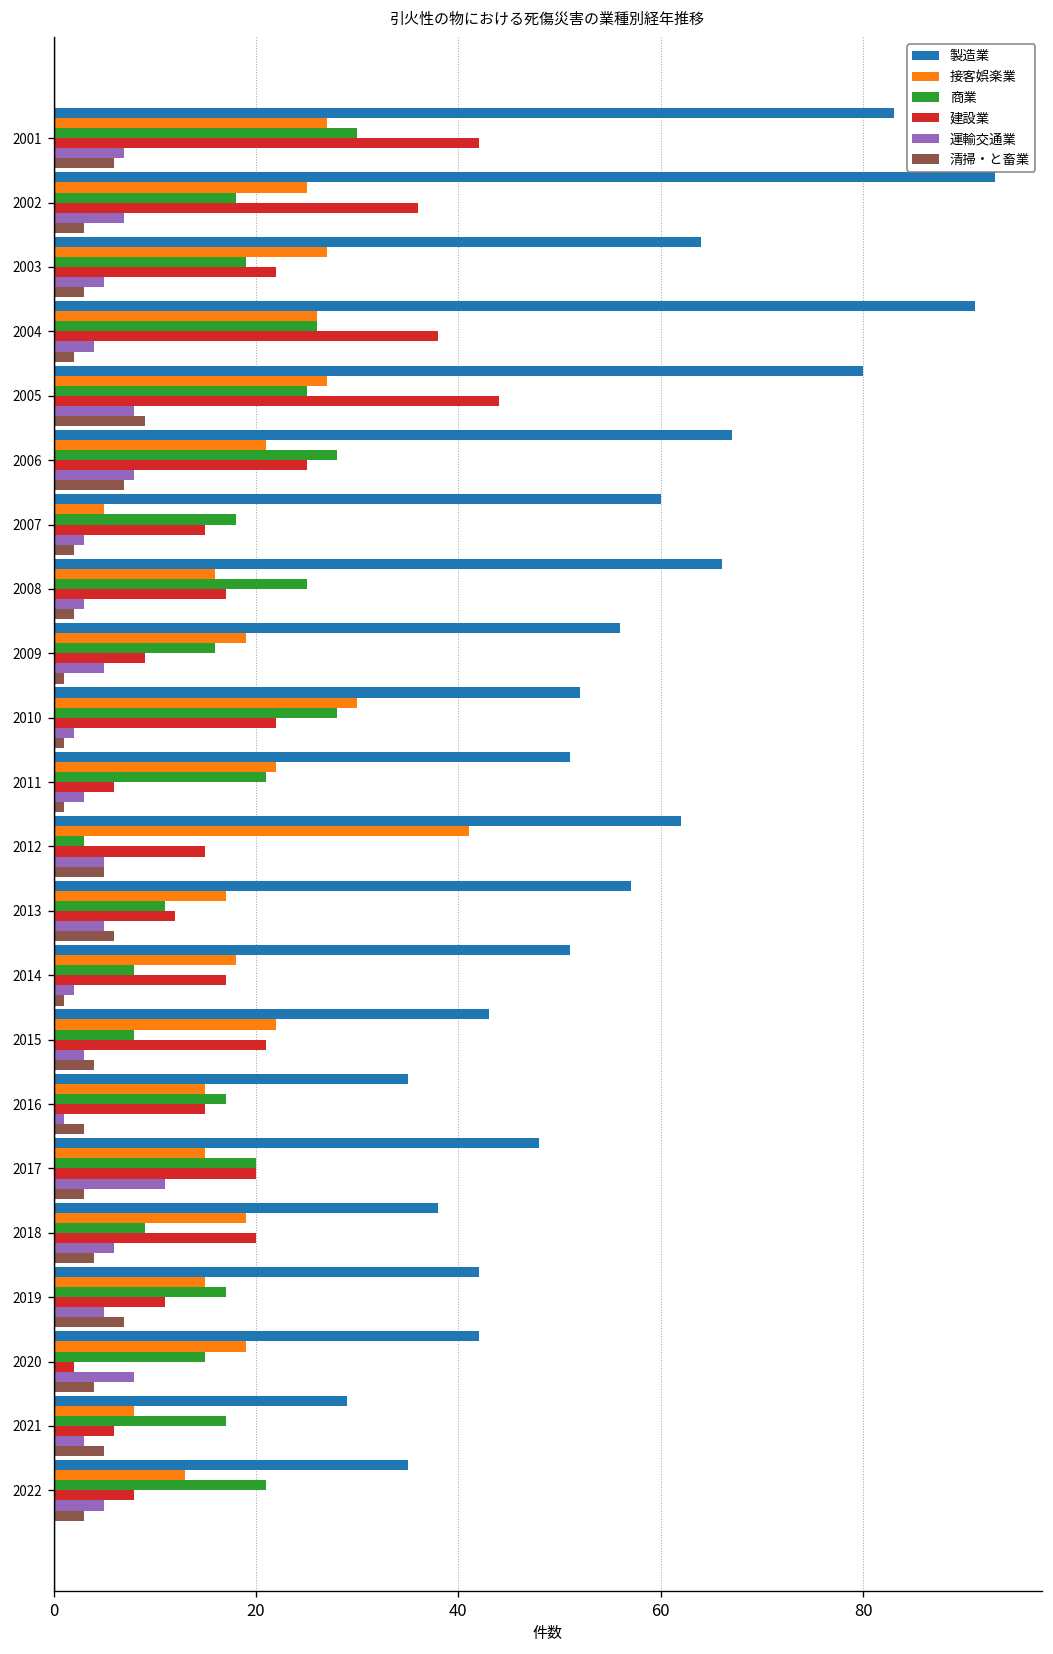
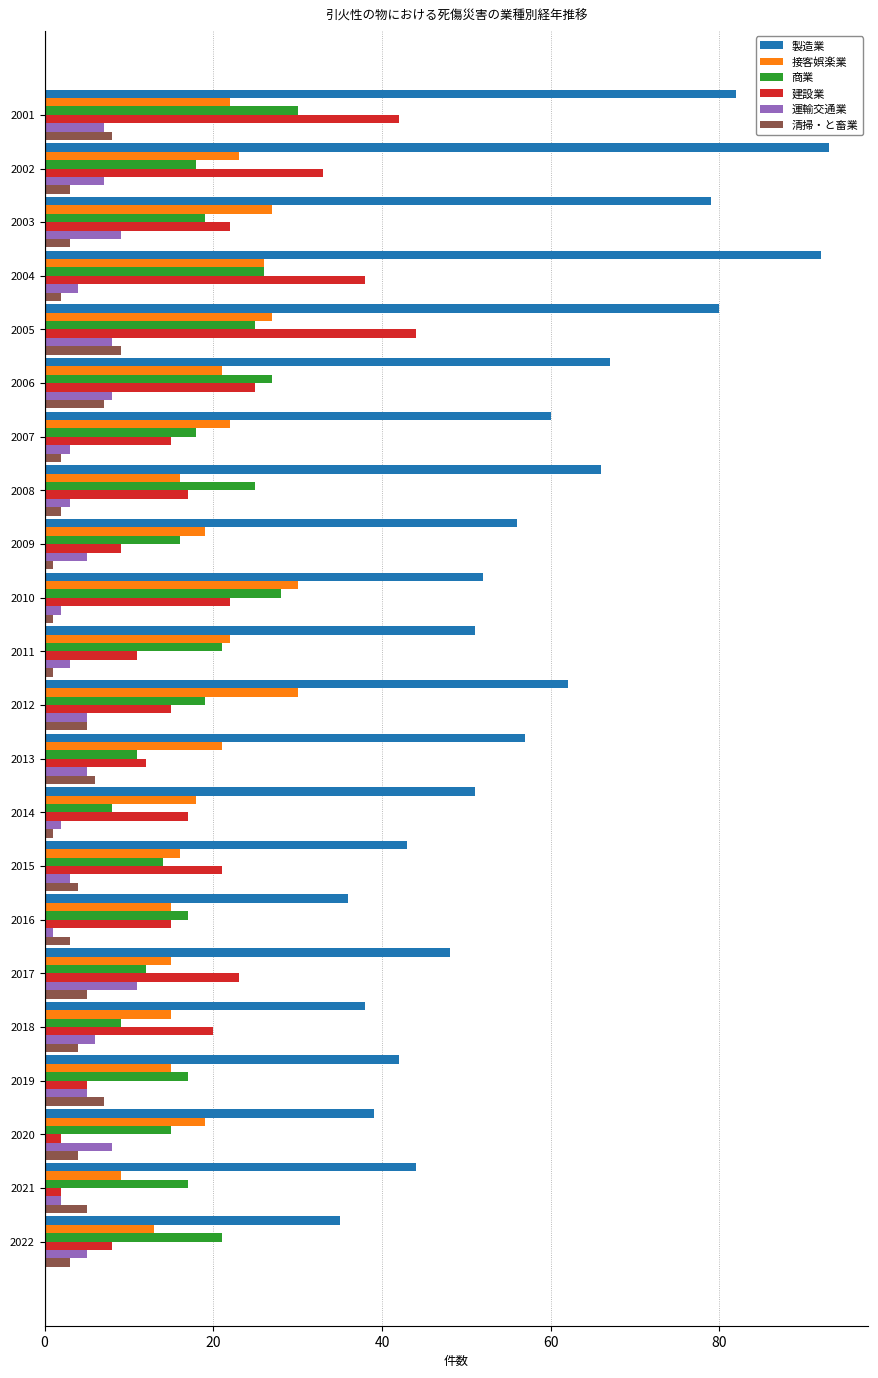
  {
    "製造業": {
-     "2001": 83,
+     "2001": 82,
      "2002": 93,
-     "2003": 64,
-     "2004": 91,
+     "2003": 79,
+     "2004": 92,
      "2005": 80,
      "2006": 67,
      "2007": 60,
      "2008": 66,
      "2009": 56,
      "2010": 52,
      "2011": 51,
      "2012": 62,
      "2013": 57,
      "2014": 51,
      "2015": 43,
-     "2016": 35,
+     "2016": 36,
      "2017": 48,
      "2018": 38,
      "2019": 42,
-     "2020": 42,
-     "2021": 29,
+     "2020": 39,
+     "2021": 44,
      "2022": 35
    },
    "接客娯楽業": {
-     "2001": 27,
-     "2002": 25,
+     "2001": 22,
+     "2002": 23,
      "2003": 27,
      "2004": 26,
      "2005": 27,
      "2006": 21,
-     "2007": 5,
+     "2007": 22,
      "2008": 16,
      "2009": 19,
      "2010": 30,
      "2011": 22,
-     "2012": 41,
-     "2013": 17,
+     "2012": 30,
+     "2013": 21,
      "2014": 18,
-     "2015": 22,
+     "2015": 16,
      "2016": 15,
      "2017": 15,
-     "2018": 19,
+     "2018": 15,
      "2019": 15,
      "2020": 19,
-     "2021": 8,
+     "2021": 9,
      "2022": 13
    },
    "商業": {
      "2001": 30,
      "2002": 18,
      "2003": 19,
      "2004": 26,
      "2005": 25,
-     "2006": 28,
+     "2006": 27,
      "2007": 18,
      "2008": 25,
      "2009": 16,
      "2010": 28,
      "2011": 21,
-     "2012": 3,
+     "2012": 19,
      "2013": 11,
      "2014": 8,
-     "2015": 8,
+     "2015": 14,
      "2016": 17,
-     "2017": 20,
+     "2017": 12,
      "2018": 9,
      "2019": 17,
      "2020": 15,
      "2021": 17,
      "2022": 21
    },
    "建設業": {
      "2001": 42,
-     "2002": 36,
+     "2002": 33,
      "2003": 22,
      "2004": 38,
      "2005": 44,
      "2006": 25,
      "2007": 15,
      "2008": 17,
      "2009": 9,
      "2010": 22,
-     "2011": 6,
+     "2011": 11,
      "2012": 15,
      "2013": 12,
      "2014": 17,
      "2015": 21,
      "2016": 15,
-     "2017": 20,
+     "2017": 23,
      "2018": 20,
-     "2019": 11,
+     "2019": 5,
      "2020": 2,
-     "2021": 6,
+     "2021": 2,
      "2022": 8
    },
    "運輸交通業": {
      "2001": 7,
      "2002": 7,
-     "2003": 5,
+     "2003": 9,
      "2004": 4,
      "2005": 8,
      "2006": 8,
      "2007": 3,
      "2008": 3,
      "2009": 5,
      "2010": 2,
      "2011": 3,
      "2012": 5,
      "2013": 5,
      "2014": 2,
      "2015": 3,
      "2016": 1,
      "2017": 11,
      "2018": 6,
      "2019": 5,
      "2020": 8,
-     "2021": 3,
+     "2021": 2,
      "2022": 5
    },
    "清掃・と畜業": {
-     "2001": 6,
+     "2001": 8,
      "2002": 3,
      "2003": 3,
      "2004": 2,
      "2005": 9,
      "2006": 7,
      "2007": 2,
      "2008": 2,
      "2009": 1,
      "2010": 1,
      "2011": 1,
      "2012": 5,
      "2013": 6,
      "2014": 1,
      "2015": 4,
      "2016": 3,
-     "2017": 3,
+     "2017": 5,
      "2018": 4,
      "2019": 7,
      "2020": 4,
      "2021": 5,
      "2022": 3
    }
  }
